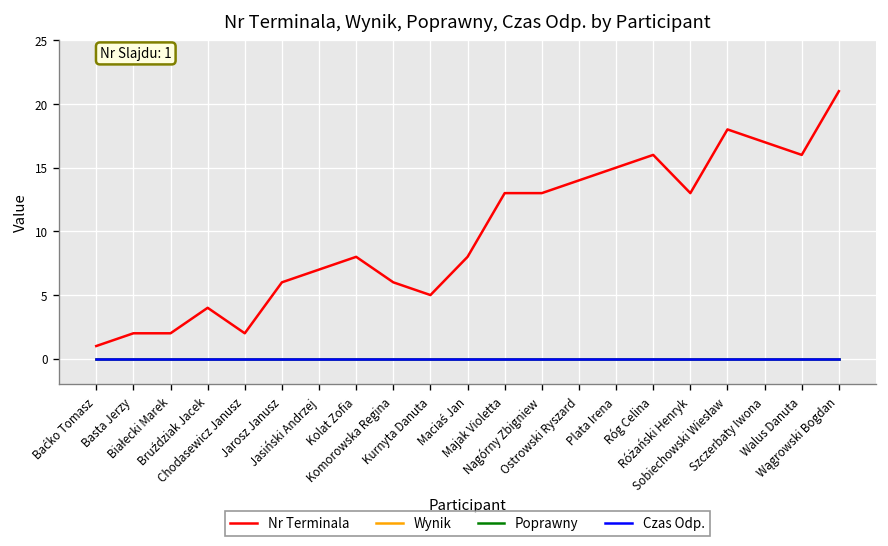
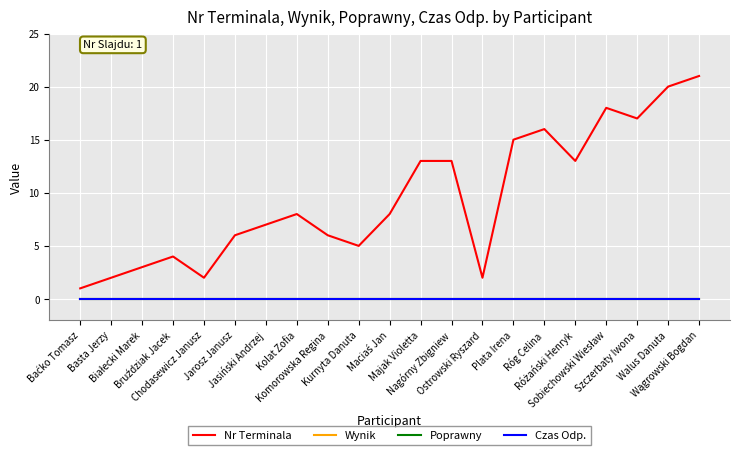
  {
    "Nr Terminala": {
      "Baćko Tomasz": 1,
      "Basta Jerzy": 2,
-     "Białecki Marek": 2,
+     "Białecki Marek": 3,
      "Bruździak Jacek": 4,
      "Chodasewicz Janusz": 2,
      "Jarosz Janusz": 6,
      "Jasiński Andrzej": 7,
      "Kolat Zofia": 8,
      "Komorowska Regina": 6,
      "Kurnyta Danuta": 5,
      "Maciaś Jan": 8,
      "Majak Violetta": 13,
      "Nagórny Zbigniew": 13,
-     "Ostrowski Ryszard": 14,
+     "Ostrowski Ryszard": 2,
      "Plata Irena": 15,
      "Róg Celina": 16,
      "Różański Henryk": 13,
      "Sobiechowski Wiesław": 18,
      "Szczerbaty Iwona": 17,
-     "Walus Danuta": 16,
+     "Walus Danuta": 20,
      "Wągrowski Bogdan": 21
    },
    "Czas Odp.": {
      "Baćko Tomasz": 0,
      "Basta Jerzy": 0,
      "Białecki Marek": 0,
      "Bruździak Jacek": 0,
      "Chodasewicz Janusz": 0,
      "Jarosz Janusz": 0,
      "Jasiński Andrzej": 0,
      "Kolat Zofia": 0,
      "Komorowska Regina": 0,
      "Kurnyta Danuta": 0,
      "Maciaś Jan": 0,
      "Majak Violetta": 0,
      "Nagórny Zbigniew": 0,
      "Ostrowski Ryszard": 0,
      "Plata Irena": 0,
      "Róg Celina": 0,
      "Różański Henryk": 0,
      "Sobiechowski Wiesław": 0,
      "Szczerbaty Iwona": 0,
      "Walus Danuta": 0,
      "Wągrowski Bogdan": 0
    }
  }
